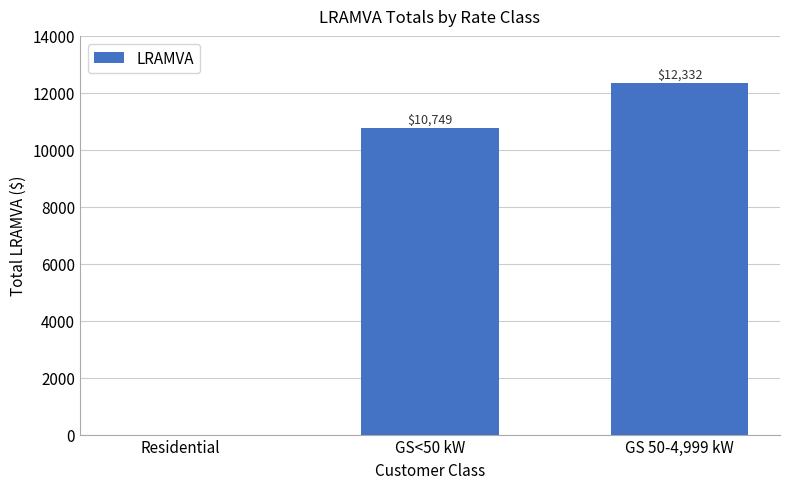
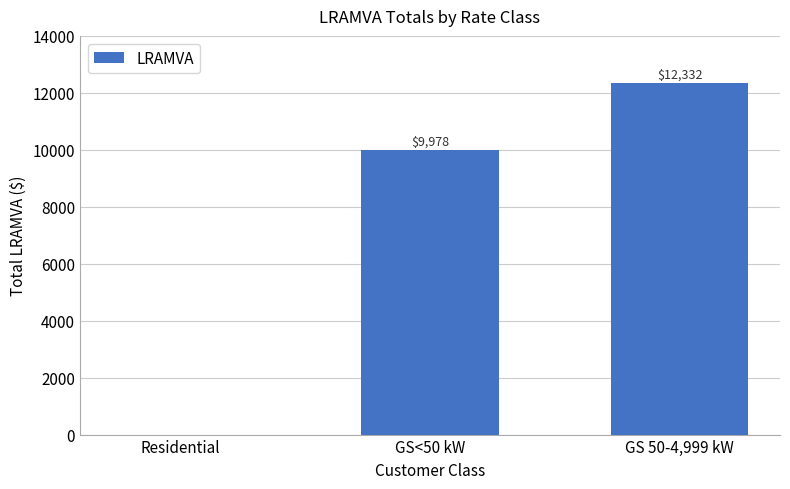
  {
-   "GS<50 kW": "$10,749",
+   "GS<50 kW": "$9,978",
    "GS 50-4,999 kW": "$12,332"
  }
